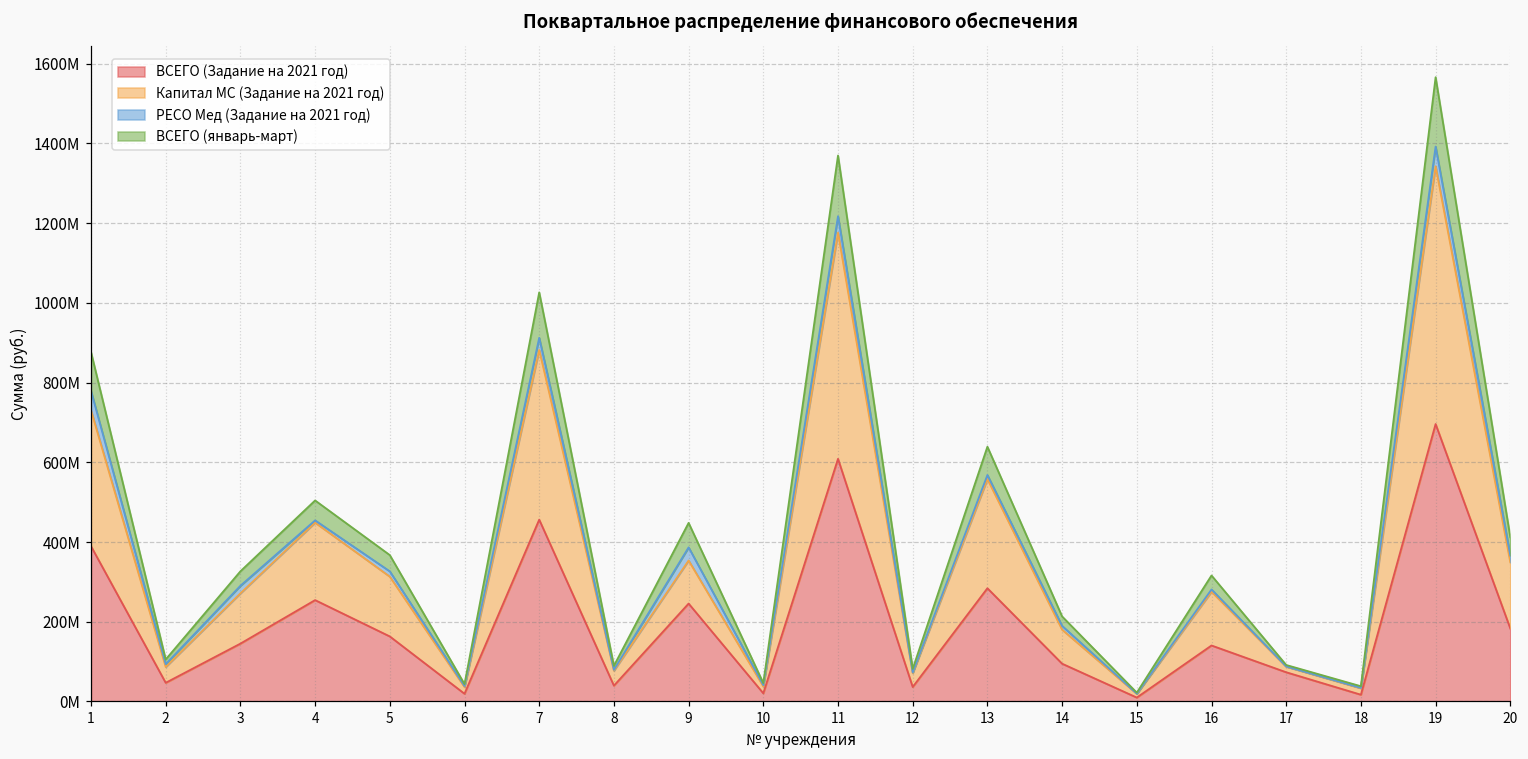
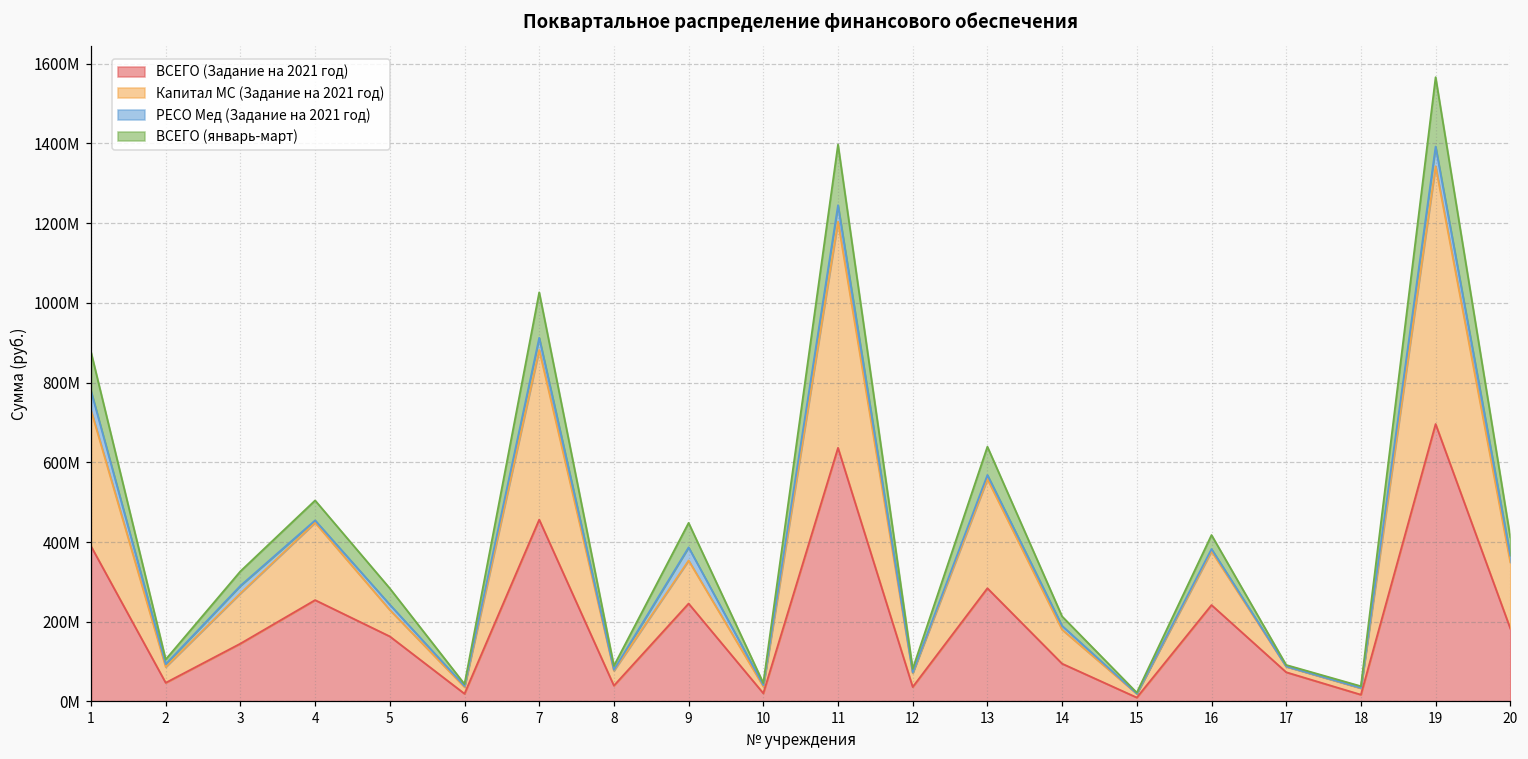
  {
    "ВСЕГО (Задание на 2021 год)": {
      "1": 390000000,
      "2": 50000000,
      "3": 150000000,
      "4": 250000000,
      "5": 160000000,
      "6": 20000000,
      "7": 460000000,
      "8": 40000000,
      "9": 250000000,
      "10": 20000000,
-     "11": 610000000,
+     "11": 640000000,
      "12": 40000000,
      "13": 280000000,
      "14": 90000000,
      "15": 10000000,
-     "16": 140000000,
+     "16": 240000000,
      "17": 70000000,
      "18": 20000000,
      "19": 700000000,
      "20": 180000000
    },
    "Капитал МС (Задание на 2021 год)": {
      "1": 340000000,
      "2": 40000000,
      "3": 130000000,
-     "5": 150000000,
+     "5": 70000000,
      "7": 430000000,
      "9": 110000000,
      "11": 570000000,
      "13": 270000000,
      "14": 90000000,
      "19": 650000000,
      "20": 170000000
    },
    "РЕСО Мед (Задание на 2021 год)": {
      "1": 50000000,
      "2": 10000000,
      "3": 20000000,
      "5": 10000000,
      "7": 30000000,
      "9": 30000000,
      "11": 40000000,
      "13": 10000000,
      "14": 10000000,
      "19": 50000000,
      "20": 20000000
    },
    "ВСЕГО (январь-март)": {
      "1": 100000000,
      "2": 10000000,
      "3": 40000000,
      "4": 50000000,
      "5": 40000000,
      "7": 110000000,
      "8": 10000000,
      "9": 60000000,
      "11": 150000000,
      "12": 10000000,
      "13": 70000000,
      "14": 20000000,
      "16": 40000000,
      "19": 170000000,
      "20": 50000000
    }
  }
